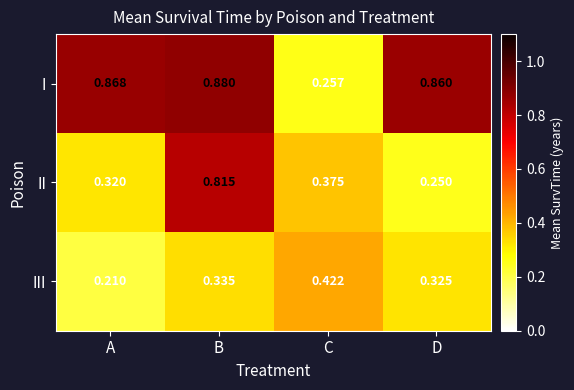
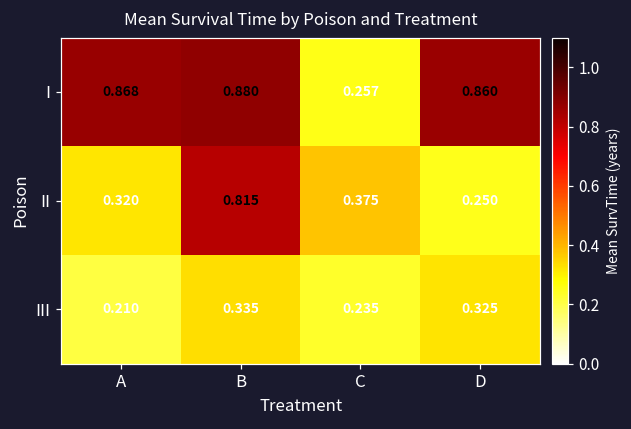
  {
    "I": {
      "A": 0.868,
      "B": 0.880,
      "C": 0.257,
      "D": 0.860
    },
    "II": {
      "A": 0.320,
      "B": 0.815,
      "C": 0.375,
      "D": 0.250
    },
    "III": {
      "A": 0.210,
      "B": 0.335,
-     "C": 0.422,
+     "C": 0.235,
      "D": 0.325
    }
  }
